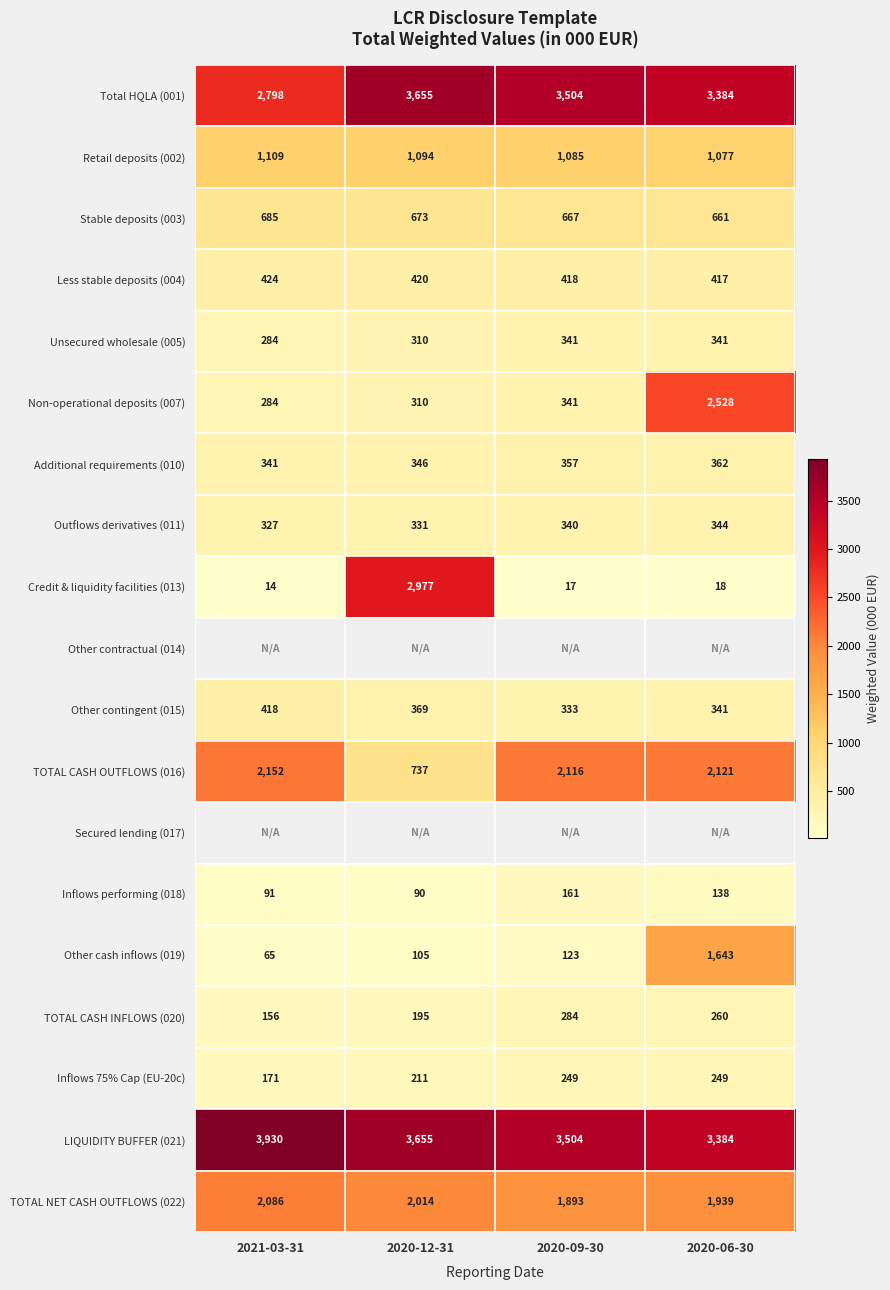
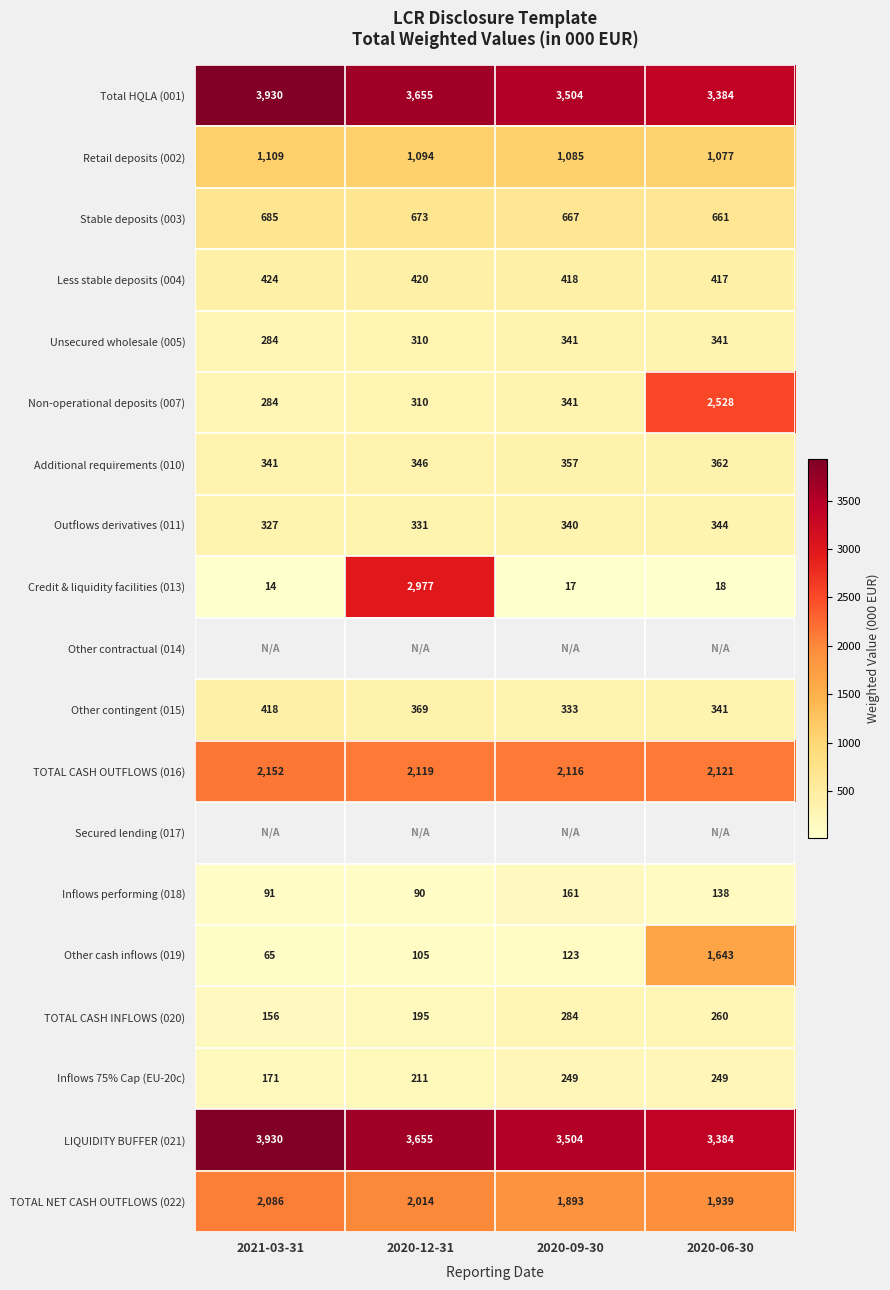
  {
    "Total HQLA (001)": {
-     "2021-03-31": "2,798",
+     "2021-03-31": "3,930",
      "2020-12-31": "3,655",
      "2020-09-30": "3,504",
      "2020-06-30": "3,384"
    },
    "Retail deposits (002)": {
      "2021-03-31": "1,109",
      "2020-12-31": "1,094",
      "2020-09-30": "1,085",
      "2020-06-30": "1,077"
    },
    "Stable deposits (003)": {
      "2021-03-31": "685",
      "2020-12-31": "673",
      "2020-09-30": "667",
      "2020-06-30": "661"
    },
    "Less stable deposits (004)": {
      "2021-03-31": "424",
      "2020-12-31": "420",
      "2020-09-30": "418",
      "2020-06-30": "417"
    },
    "Unsecured wholesale (005)": {
      "2021-03-31": "284",
      "2020-12-31": "310",
      "2020-09-30": "341",
      "2020-06-30": "341"
    },
    "Non-operational deposits (007)": {
      "2021-03-31": "284",
      "2020-12-31": "310",
      "2020-09-30": "341",
      "2020-06-30": "2,528"
    },
    "Additional requirements (010)": {
      "2021-03-31": "341",
      "2020-12-31": "346",
      "2020-09-30": "357",
      "2020-06-30": "362"
    },
    "Outflows derivatives (011)": {
      "2021-03-31": "327",
      "2020-12-31": "331",
      "2020-09-30": "340",
      "2020-06-30": "344"
    },
    "Credit & liquidity facilities (013)": {
      "2021-03-31": "14",
      "2020-12-31": "2,977",
      "2020-09-30": "17",
      "2020-06-30": "18"
    },
    "Other contingent (015)": {
      "2021-03-31": "418",
      "2020-12-31": "369",
      "2020-09-30": "333",
      "2020-06-30": "341"
    },
    "TOTAL CASH OUTFLOWS (016)": {
      "2021-03-31": "2,152",
-     "2020-12-31": "737",
+     "2020-12-31": "2,119",
      "2020-09-30": "2,116",
      "2020-06-30": "2,121"
    },
    "Inflows performing (018)": {
      "2021-03-31": "91",
      "2020-12-31": "90",
      "2020-09-30": "161",
      "2020-06-30": "138"
    },
    "Other cash inflows (019)": {
      "2021-03-31": "65",
      "2020-12-31": "105",
      "2020-09-30": "123",
      "2020-06-30": "1,643"
    },
    "TOTAL CASH INFLOWS (020)": {
      "2021-03-31": "156",
      "2020-12-31": "195",
      "2020-09-30": "284",
      "2020-06-30": "260"
    },
    "Inflows 75% Cap (EU-20c)": {
      "2021-03-31": "171",
      "2020-12-31": "211",
      "2020-09-30": "249",
      "2020-06-30": "249"
    },
    "LIQUIDITY BUFFER (021)": {
      "2021-03-31": "3,930",
      "2020-12-31": "3,655",
      "2020-09-30": "3,504",
      "2020-06-30": "3,384"
    },
    "TOTAL NET CASH OUTFLOWS (022)": {
      "2021-03-31": "2,086",
      "2020-12-31": "2,014",
      "2020-09-30": "1,893",
      "2020-06-30": "1,939"
    }
  }
